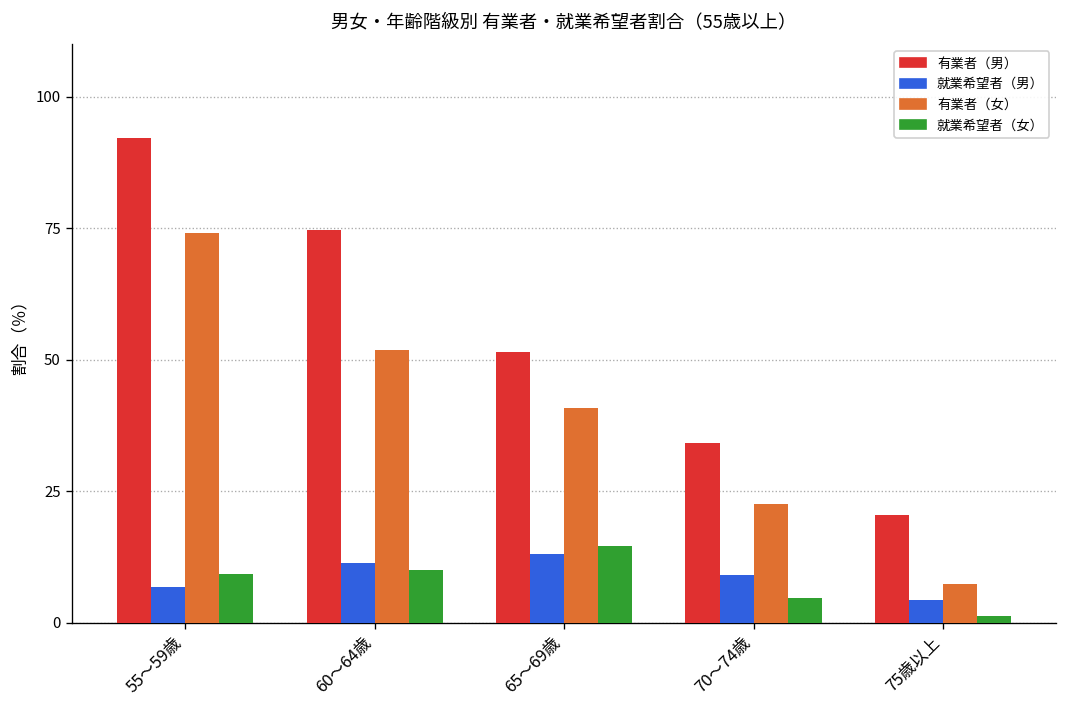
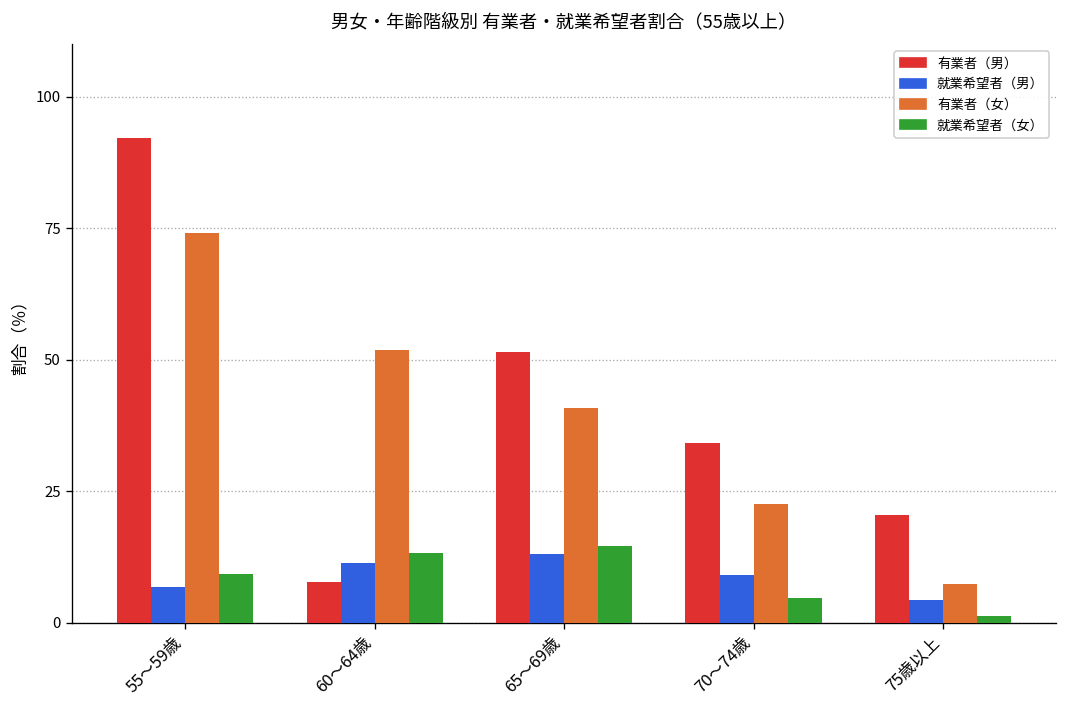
  {
    "有業者（男）": {
      "55～59歳": 92,
-     "60～64歳": 75,
+     "60～64歳": 8,
      "65～69歳": 52,
      "70～74歳": 34,
      "75歳以上": 20
    },
    "就業希望者（男）": {
      "55～59歳": 7,
      "60～64歳": 11,
      "65～69歳": 13,
      "70～74歳": 9,
      "75歳以上": 4
    },
    "有業者（女）": {
      "55～59歳": 74,
      "60～64歳": 52,
      "65～69歳": 41,
      "70～74歳": 23,
      "75歳以上": 7
    },
    "就業希望者（女）": {
      "55～59歳": 9,
-     "60～64歳": 10,
+     "60～64歳": 13,
      "65～69歳": 15,
      "70～74歳": 5,
      "75歳以上": 1
    }
  }
